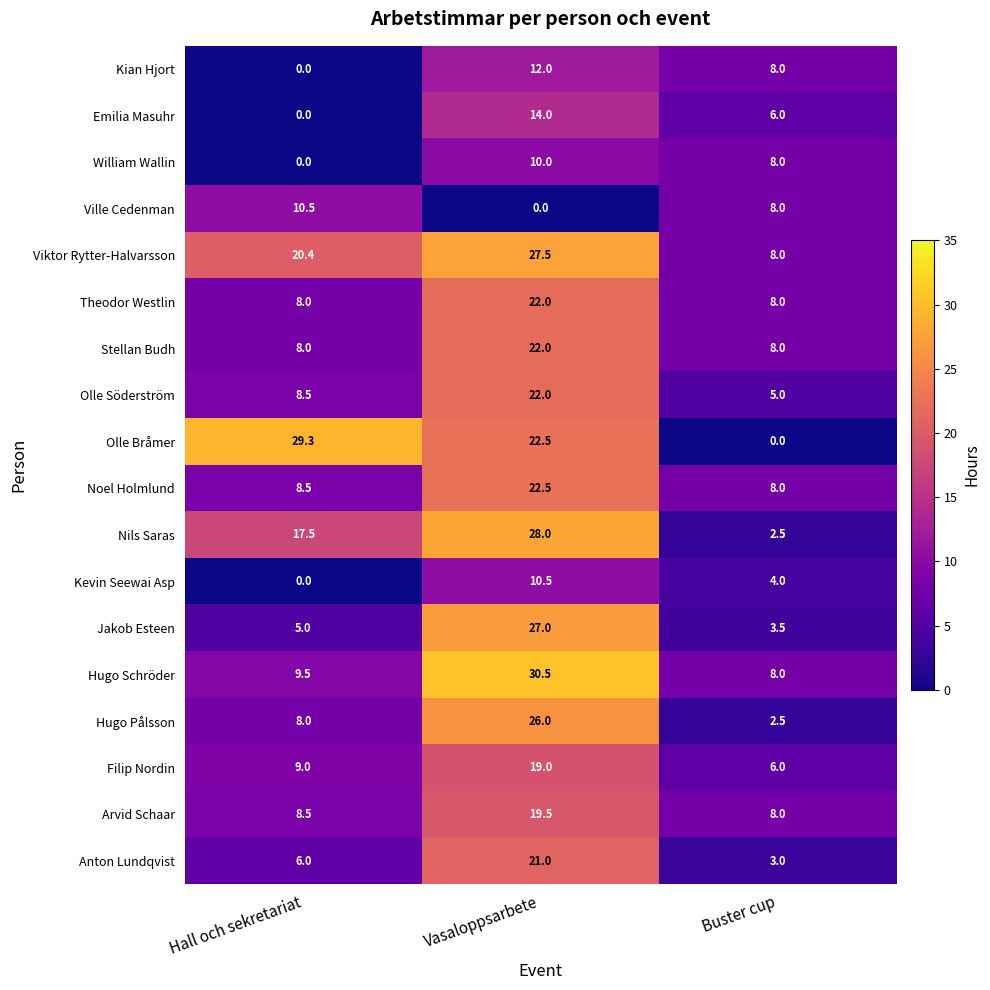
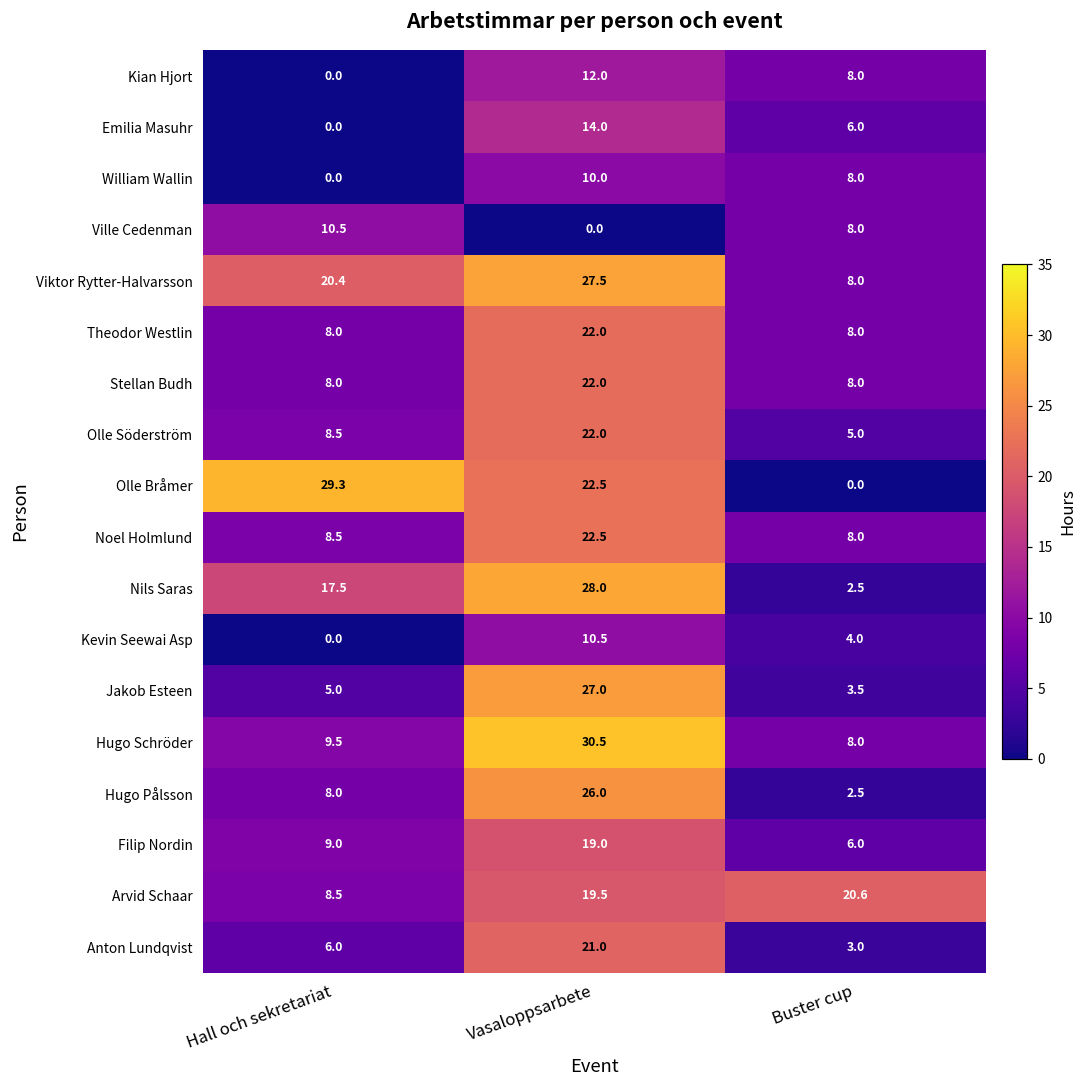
  {
    "Kian Hjort": {
      "Hall och sekretariat": 0.0,
      "Vasaloppsarbete": 12.0,
      "Buster cup": 8.0
    },
    "Emilia Masuhr": {
      "Hall och sekretariat": 0.0,
      "Vasaloppsarbete": 14.0,
      "Buster cup": 6.0
    },
    "William Wallin": {
      "Hall och sekretariat": 0.0,
      "Vasaloppsarbete": 10.0,
      "Buster cup": 8.0
    },
    "Ville Cedenman": {
      "Hall och sekretariat": 10.5,
      "Vasaloppsarbete": 0.0,
      "Buster cup": 8.0
    },
    "Viktor Rytter-Halvarsson": {
      "Hall och sekretariat": 20.4,
      "Vasaloppsarbete": 27.5,
      "Buster cup": 8.0
    },
    "Theodor Westlin": {
      "Hall och sekretariat": 8.0,
      "Vasaloppsarbete": 22.0,
      "Buster cup": 8.0
    },
    "Stellan Budh": {
      "Hall och sekretariat": 8.0,
      "Vasaloppsarbete": 22.0,
      "Buster cup": 8.0
    },
    "Olle Söderström": {
      "Hall och sekretariat": 8.5,
      "Vasaloppsarbete": 22.0,
      "Buster cup": 5.0
    },
    "Olle Bråmer": {
      "Hall och sekretariat": 29.3,
      "Vasaloppsarbete": 22.5,
      "Buster cup": 0.0
    },
    "Noel Holmlund": {
      "Hall och sekretariat": 8.5,
      "Vasaloppsarbete": 22.5,
      "Buster cup": 8.0
    },
    "Nils Saras": {
      "Hall och sekretariat": 17.5,
      "Vasaloppsarbete": 28.0,
      "Buster cup": 2.5
    },
    "Kevin Seewai Asp": {
      "Hall och sekretariat": 0.0,
      "Vasaloppsarbete": 10.5,
      "Buster cup": 4.0
    },
    "Jakob Esteen": {
      "Hall och sekretariat": 5.0,
      "Vasaloppsarbete": 27.0,
      "Buster cup": 3.5
    },
    "Hugo Schröder": {
      "Hall och sekretariat": 9.5,
      "Vasaloppsarbete": 30.5,
      "Buster cup": 8.0
    },
    "Hugo Pålsson": {
      "Hall och sekretariat": 8.0,
      "Vasaloppsarbete": 26.0,
      "Buster cup": 2.5
    },
    "Filip Nordin": {
      "Hall och sekretariat": 9.0,
      "Vasaloppsarbete": 19.0,
      "Buster cup": 6.0
    },
    "Arvid Schaar": {
      "Hall och sekretariat": 8.5,
      "Vasaloppsarbete": 19.5,
-     "Buster cup": 8.0
+     "Buster cup": 20.6
    },
    "Anton Lundqvist": {
      "Hall och sekretariat": 6.0,
      "Vasaloppsarbete": 21.0,
      "Buster cup": 3.0
    }
  }
